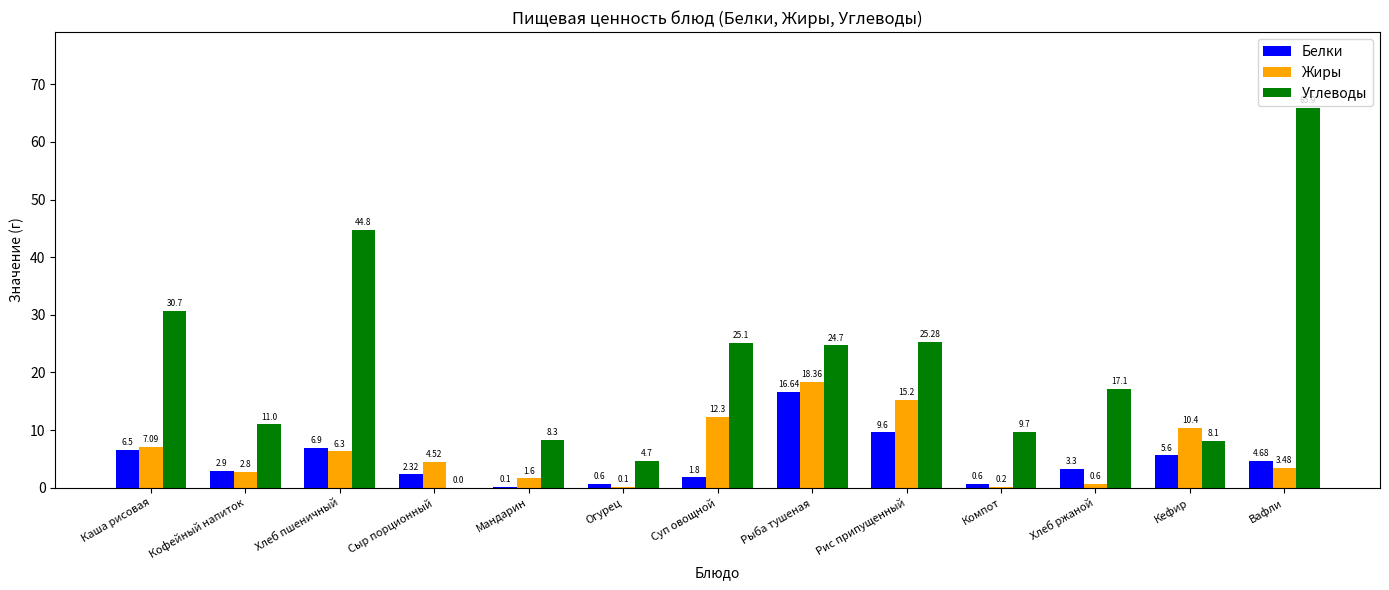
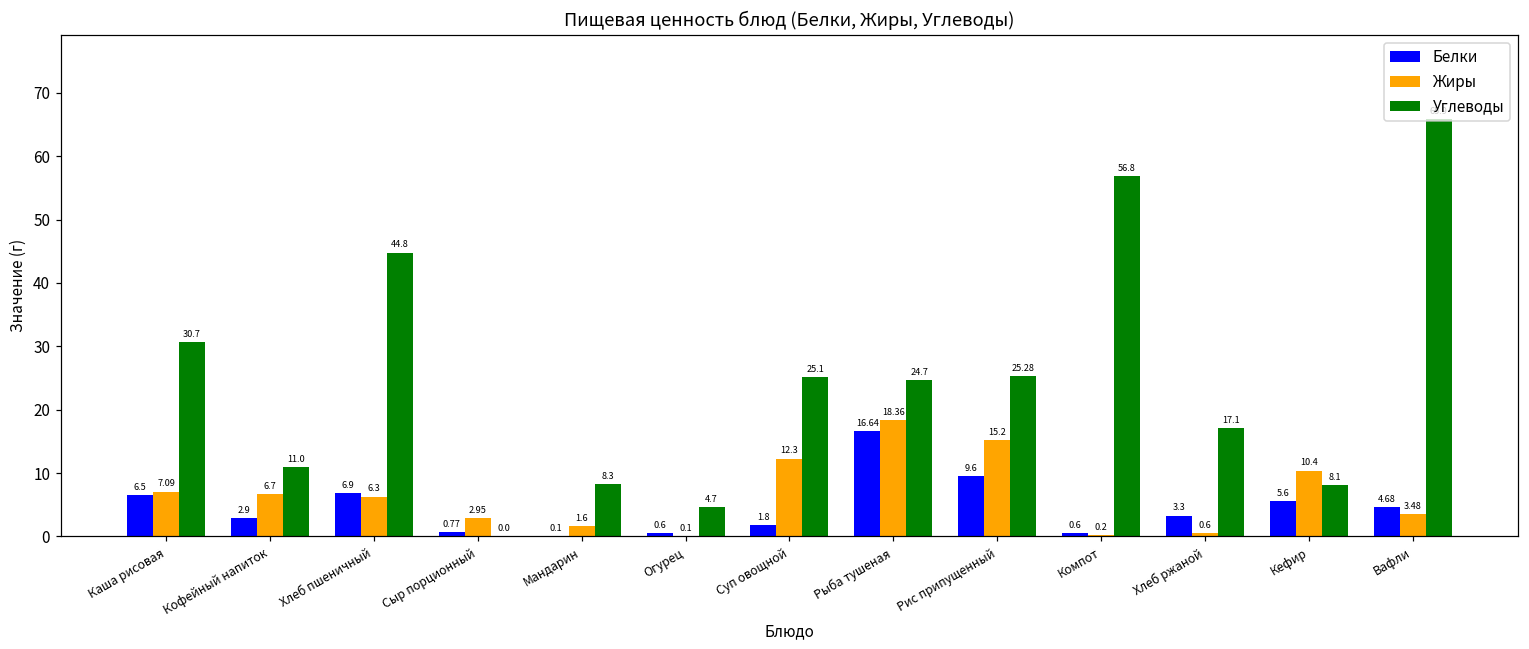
  {
    "Белки": {
      "Каша рисовая": 6.5,
      "Кофейный напиток": 2.9,
      "Хлеб пшеничный": 6.9,
-     "Сыр порционный": 2.32,
+     "Сыр порционный": 0.77,
      "Мандарин": 0.1,
      "Огурец": 0.6,
      "Суп овощной": 1.8,
      "Рыба тушеная": 16.64,
      "Рис припущенный": 9.6,
      "Компот": 0.6,
      "Хлеб ржаной": 3.3,
      "Кефир": 5.6,
      "Вафли": 4.68
    },
    "Жиры": {
      "Каша рисовая": 7.09,
-     "Кофейный напиток": 2.8,
+     "Кофейный напиток": 6.7,
      "Хлеб пшеничный": 6.3,
-     "Сыр порционный": 4.52,
+     "Сыр порционный": 2.95,
      "Мандарин": 1.6,
      "Огурец": 0.1,
      "Суп овощной": 12.3,
      "Рыба тушеная": 18.36,
      "Рис припущенный": 15.2,
      "Компот": 0.2,
      "Хлеб ржаной": 0.6,
      "Кефир": 10.4,
      "Вафли": 3.48
    },
    "Углеводы": {
      "Каша рисовая": 30.7,
      "Кофейный напиток": 11.0,
      "Хлеб пшеничный": 44.8,
      "Сыр порционный": 0.0,
      "Мандарин": 8.3,
      "Огурец": 4.7,
      "Суп овощной": 25.1,
      "Рыба тушеная": 24.7,
      "Рис припущенный": 25.28,
-     "Компот": 9.7,
+     "Компот": 56.8,
      "Хлеб ржаной": 17.1,
      "Кефир": 8.1
    }
  }
